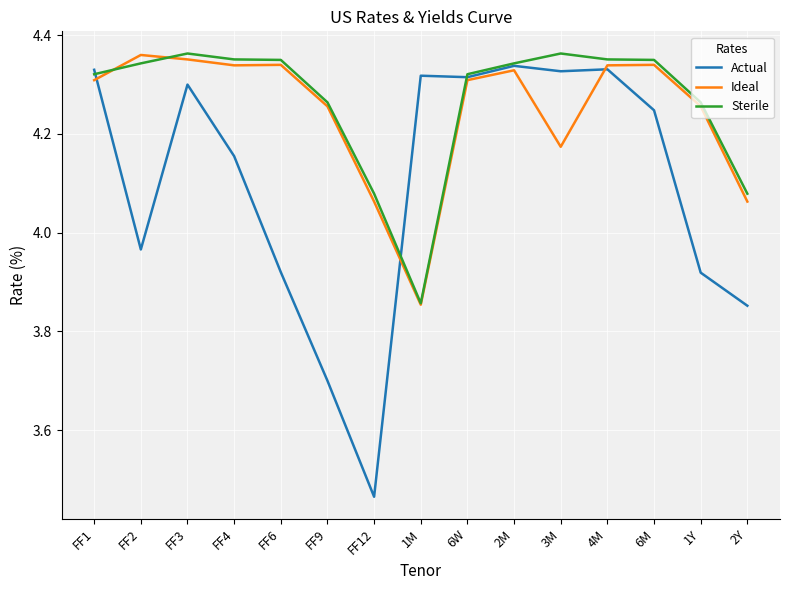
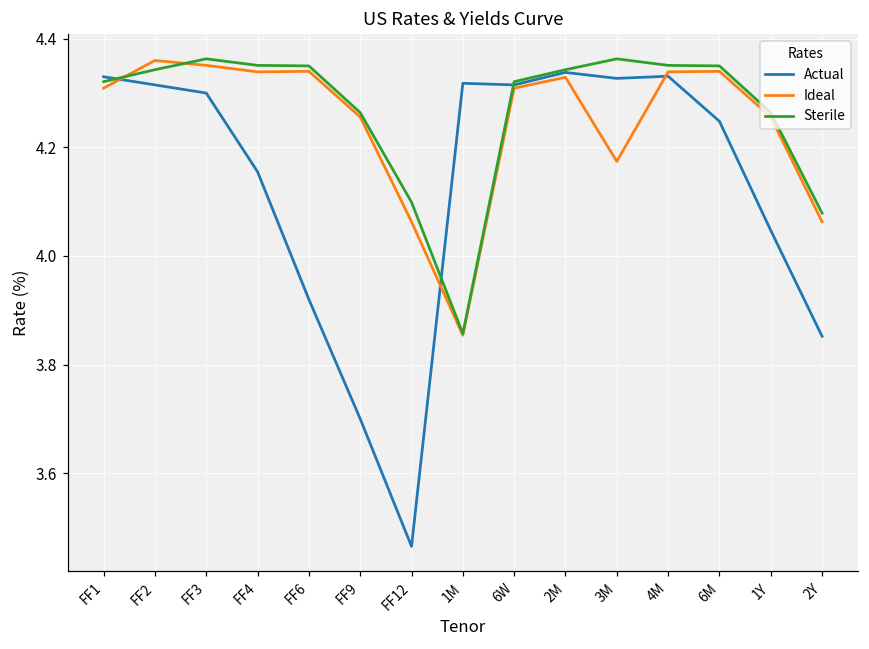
  {
    "Actual": {
      "FF1": 4.33,
-     "FF2": 3.97,
+     "FF2": 4.32,
      "FF3": 4.30,
      "FF4": 4.16,
      "FF6": 3.92,
      "FF9": 3.70,
      "FF12": 3.47,
      "1M": 4.32,
      "6W": 4.32,
      "3M": 4.33,
      "4M": 4.33,
      "6M": 4.25,
-     "1Y": 3.92,
+     "1Y": 4.05,
      "2Y": 3.85
    },
    "Ideal": {
      "FF1": 4.31,
      "FF2": 4.36,
      "FF3": 4.35,
      "FF4": 4.34,
      "FF6": 4.34,
      "FF9": 4.26,
      "FF12": 4.06,
      "6W": 4.31,
      "2M": 4.33,
      "3M": 4.17,
      "4M": 4.34,
      "6M": 4.34,
      "2Y": 4.06
    },
    "Sterile": {
      "FF1": 4.32,
      "FF2": 4.34,
      "FF3": 4.36,
      "FF4": 4.35,
      "FF6": 4.35,
      "FF9": 4.26,
-     "FF12": 4.08,
+     "FF12": 4.10,
      "6W": 4.32,
      "3M": 4.36,
      "4M": 4.35,
      "6M": 4.35,
      "2Y": 4.08
    }
  }
